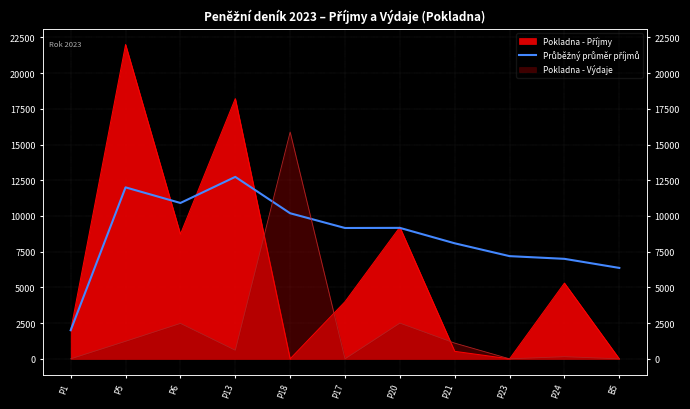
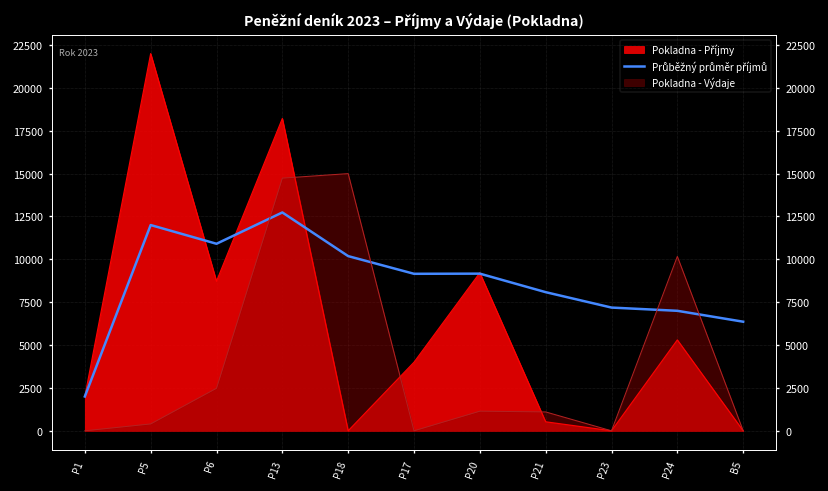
  {
    "Pokladna - Příjmy": {
      "P5": 22000,
      "P6": 8700,
      "P13": 18200,
      "P18": 0,
      "P17": 4000,
      "P21": 500,
      "P24": 5300
    },
    "Pokladna - Výdaje": {
      "P1": 0,
-     "P5": 1200,
+     "P5": 400,
      "P6": 2500,
-     "P13": 600,
-     "P18": 15900,
+     "P13": 14700,
+     "P18": 15000,
      "P17": 0,
-     "P20": 2500,
+     "P20": 1100,
      "P21": 1100,
-     "P24": 200
+     "P24": 10200
    },
    "Průběžný průměr příjmů": {
      "P5": 12000,
      "P6": 10900,
      "P13": 12700,
      "P18": 10200,
      "P17": 9200,
      "P21": 8100,
      "P23": 7200,
      "P24": 7000,
      "B5": 6400
    }
  }
